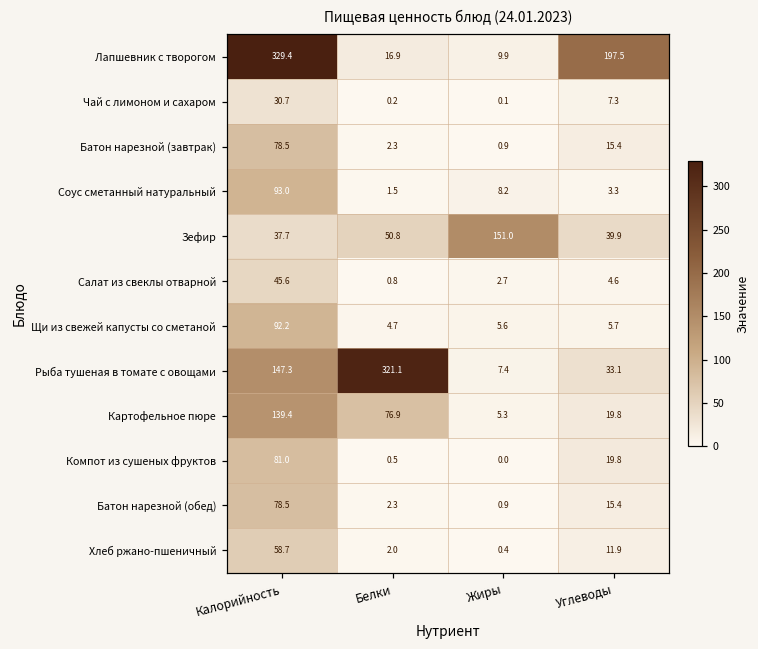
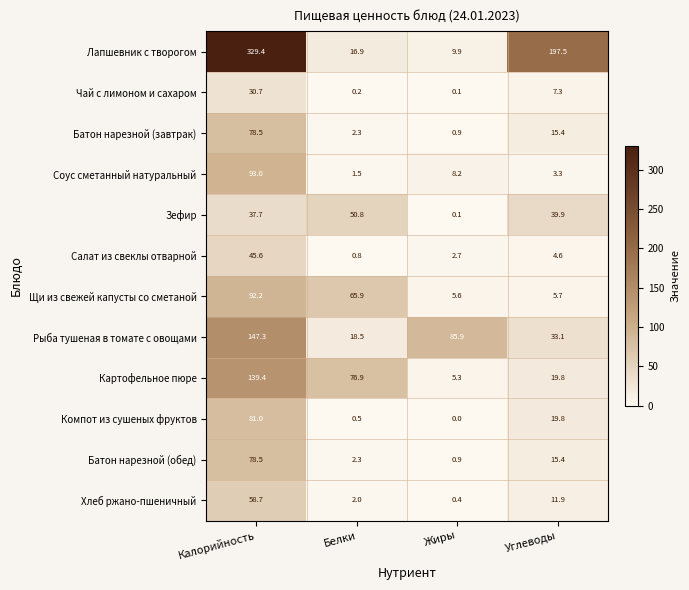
  {
    "Лапшевник с творогом": {
      "Калорийность": 329.4,
      "Белки": 16.9,
      "Жиры": 9.9,
      "Углеводы": 197.5
    },
    "Чай с лимоном и сахаром": {
      "Калорийность": 30.7,
      "Белки": 0.2,
      "Жиры": 0.1,
      "Углеводы": 7.3
    },
    "Батон нарезной (завтрак)": {
      "Калорийность": 78.5,
      "Белки": 2.3,
      "Жиры": 0.9,
      "Углеводы": 15.4
    },
    "Соус сметанный натуральный": {
      "Калорийность": 93.0,
      "Белки": 1.5,
      "Жиры": 8.2,
      "Углеводы": 3.3
    },
    "Зефир": {
      "Калорийность": 37.7,
      "Белки": 50.8,
-     "Жиры": 151.0,
+     "Жиры": 0.1,
      "Углеводы": 39.9
    },
    "Салат из свеклы отварной": {
      "Калорийность": 45.6,
      "Белки": 0.8,
      "Жиры": 2.7,
      "Углеводы": 4.6
    },
    "Щи из свежей капусты со сметаной": {
      "Калорийность": 92.2,
-     "Белки": 4.7,
+     "Белки": 65.9,
      "Жиры": 5.6,
      "Углеводы": 5.7
    },
    "Рыба тушеная в томате с овощами": {
      "Калорийность": 147.3,
-     "Белки": 321.1,
-     "Жиры": 7.4,
+     "Белки": 18.5,
+     "Жиры": 85.9,
      "Углеводы": 33.1
    },
    "Картофельное пюре": {
      "Калорийность": 139.4,
      "Белки": 76.9,
      "Жиры": 5.3,
      "Углеводы": 19.8
    },
    "Компот из сушеных фруктов": {
      "Калорийность": 81.0,
      "Белки": 0.5,
      "Жиры": 0.0,
      "Углеводы": 19.8
    },
    "Батон нарезной (обед)": {
      "Калорийность": 78.5,
      "Белки": 2.3,
      "Жиры": 0.9,
      "Углеводы": 15.4
    },
    "Хлеб ржано-пшеничный": {
      "Калорийность": 58.7,
      "Белки": 2.0,
      "Жиры": 0.4,
      "Углеводы": 11.9
    }
  }
